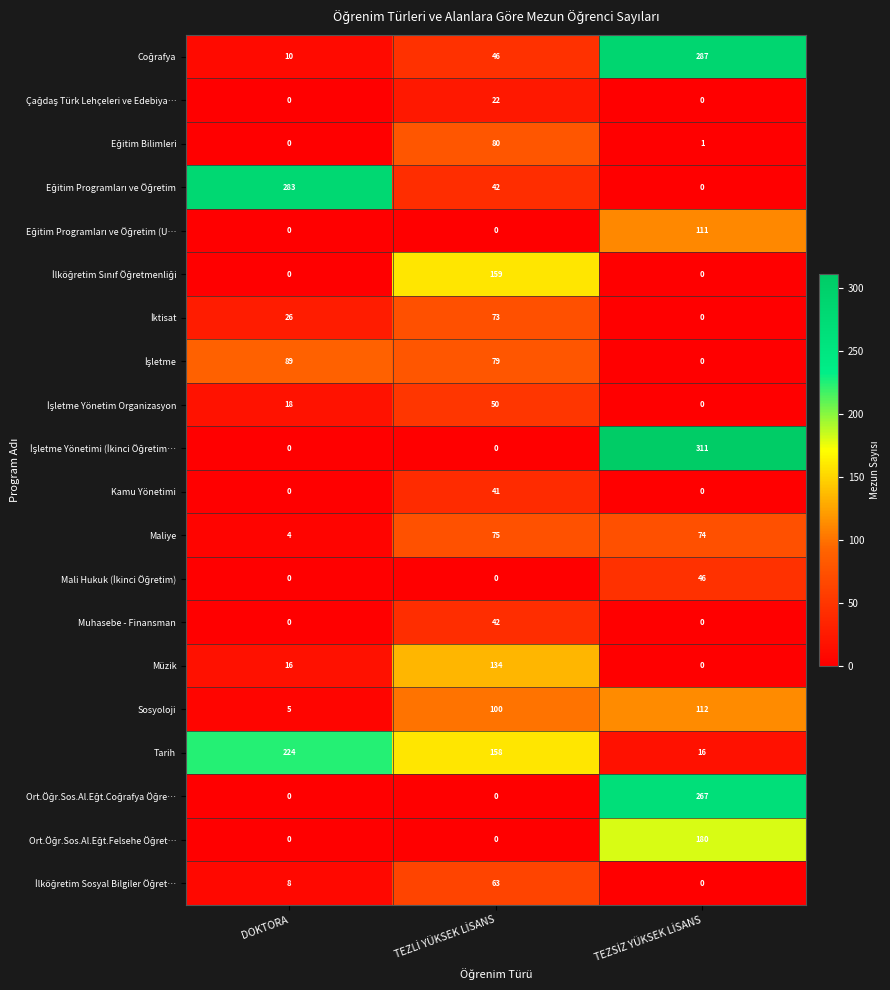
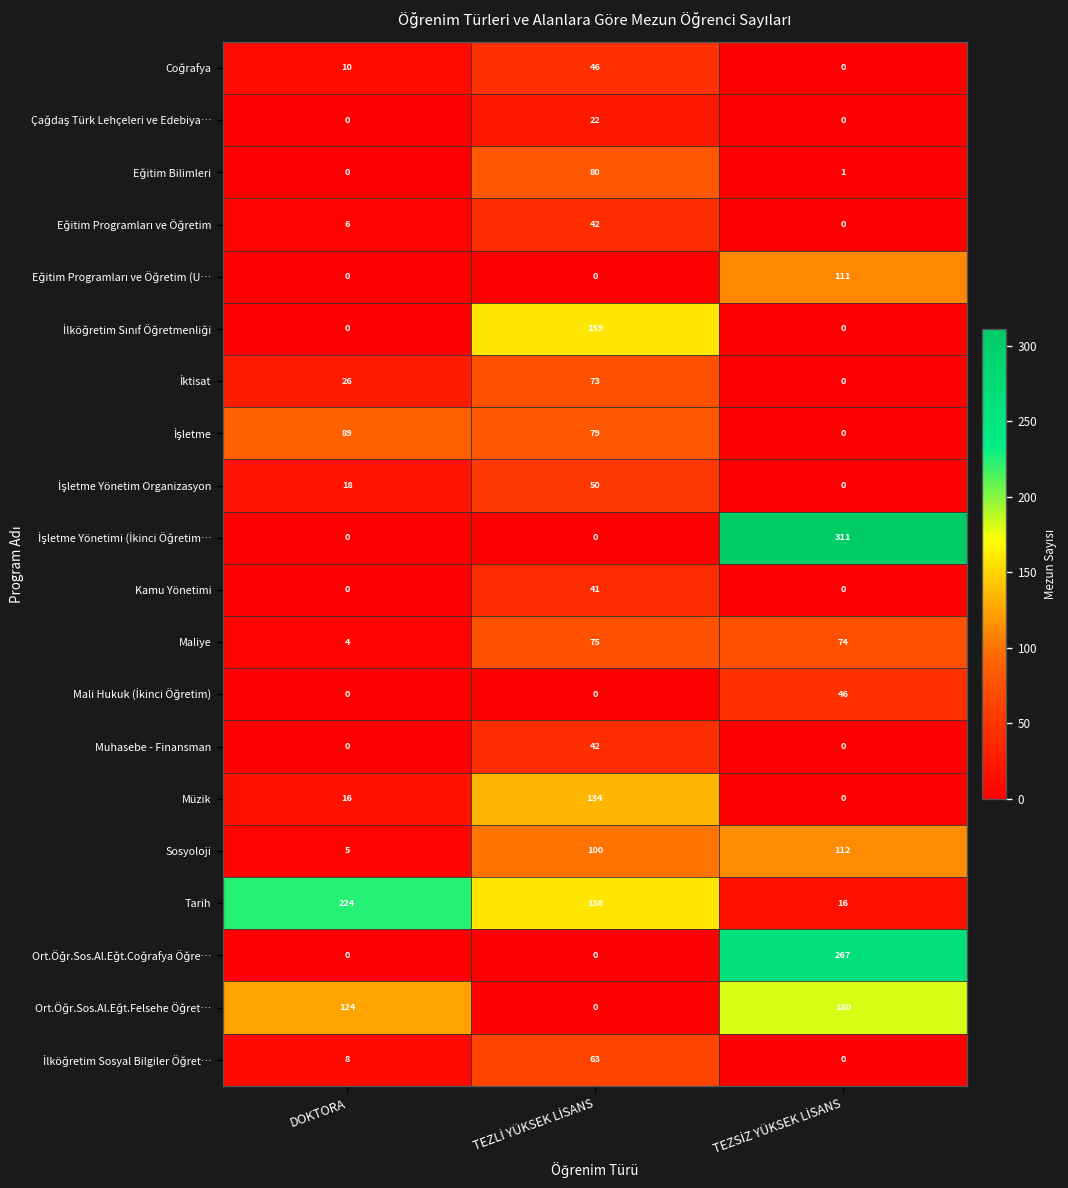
  {
    "Coğrafya": {
      "DOKTORA": 10,
      "TEZLİ YÜKSEK LİSANS": 46,
-     "TEZSİZ YÜKSEK LİSANS": 287
+     "TEZSİZ YÜKSEK LİSANS": 0
    },
    "Çağdaş Türk Lehçeleri ve Edebiya…": {
      "DOKTORA": 0,
      "TEZLİ YÜKSEK LİSANS": 22,
      "TEZSİZ YÜKSEK LİSANS": 0
    },
    "Eğitim Bilimleri": {
      "DOKTORA": 0,
      "TEZLİ YÜKSEK LİSANS": 80,
      "TEZSİZ YÜKSEK LİSANS": 1
    },
    "Eğitim Programları ve Öğretim": {
-     "DOKTORA": 283,
+     "DOKTORA": 6,
      "TEZLİ YÜKSEK LİSANS": 42,
      "TEZSİZ YÜKSEK LİSANS": 0
    },
    "Eğitim Programları ve Öğretim (U…": {
      "DOKTORA": 0,
      "TEZLİ YÜKSEK LİSANS": 0,
      "TEZSİZ YÜKSEK LİSANS": 111
    },
    "İlköğretim Sınıf Öğretmenliği": {
      "DOKTORA": 0,
      "TEZLİ YÜKSEK LİSANS": 159,
      "TEZSİZ YÜKSEK LİSANS": 0
    },
    "İktisat": {
      "DOKTORA": 26,
      "TEZLİ YÜKSEK LİSANS": 73,
      "TEZSİZ YÜKSEK LİSANS": 0
    },
    "İşletme": {
      "DOKTORA": 89,
      "TEZLİ YÜKSEK LİSANS": 79,
      "TEZSİZ YÜKSEK LİSANS": 0
    },
    "İşletme Yönetim Organizasyon": {
      "DOKTORA": 18,
      "TEZLİ YÜKSEK LİSANS": 50,
      "TEZSİZ YÜKSEK LİSANS": 0
    },
    "İşletme Yönetimi (İkinci Öğretim…": {
      "DOKTORA": 0,
      "TEZLİ YÜKSEK LİSANS": 0,
      "TEZSİZ YÜKSEK LİSANS": 311
    },
    "Kamu Yönetimi": {
      "DOKTORA": 0,
      "TEZLİ YÜKSEK LİSANS": 41,
      "TEZSİZ YÜKSEK LİSANS": 0
    },
    "Maliye": {
      "DOKTORA": 4,
      "TEZLİ YÜKSEK LİSANS": 75,
      "TEZSİZ YÜKSEK LİSANS": 74
    },
    "Mali Hukuk (İkinci Öğretim)": {
      "DOKTORA": 0,
      "TEZLİ YÜKSEK LİSANS": 0,
      "TEZSİZ YÜKSEK LİSANS": 46
    },
    "Muhasebe - Finansman": {
      "DOKTORA": 0,
      "TEZLİ YÜKSEK LİSANS": 42,
      "TEZSİZ YÜKSEK LİSANS": 0
    },
    "Müzik": {
      "DOKTORA": 16,
      "TEZLİ YÜKSEK LİSANS": 134,
      "TEZSİZ YÜKSEK LİSANS": 0
    },
    "Sosyoloji": {
      "DOKTORA": 5,
      "TEZLİ YÜKSEK LİSANS": 100,
      "TEZSİZ YÜKSEK LİSANS": 112
    },
    "Tarih": {
      "DOKTORA": 224,
      "TEZLİ YÜKSEK LİSANS": 158,
      "TEZSİZ YÜKSEK LİSANS": 16
    },
    "Ort.Öğr.Sos.Al.Eğt.Coğrafya Öğre…": {
      "DOKTORA": 0,
      "TEZLİ YÜKSEK LİSANS": 0,
      "TEZSİZ YÜKSEK LİSANS": 267
    },
    "Ort.Öğr.Sos.Al.Eğt.Felsehe Öğret…": {
-     "DOKTORA": 0,
+     "DOKTORA": 124,
      "TEZLİ YÜKSEK LİSANS": 0,
      "TEZSİZ YÜKSEK LİSANS": 180
    },
    "İlköğretim Sosyal Bilgiler Öğret…": {
      "DOKTORA": 8,
      "TEZLİ YÜKSEK LİSANS": 63,
      "TEZSİZ YÜKSEK LİSANS": 0
    }
  }
